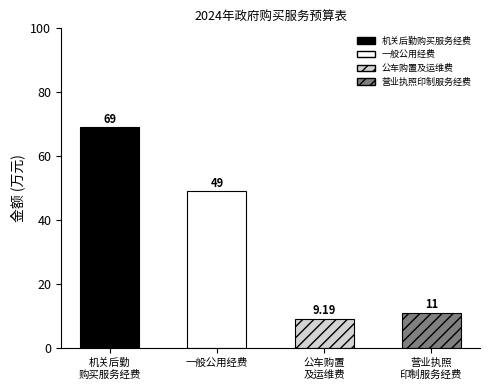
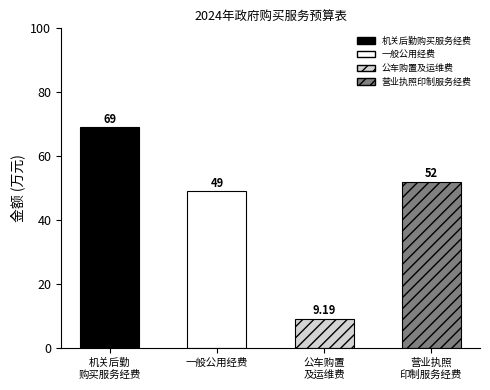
  {
    "机关后勤 购买服务经费": 69,
    "一般公用经费": 49,
    "公车购置 及运维费": 9.19,
-   "营业执照 印制服务经费": 11
+   "营业执照 印制服务经费": 52
  }
